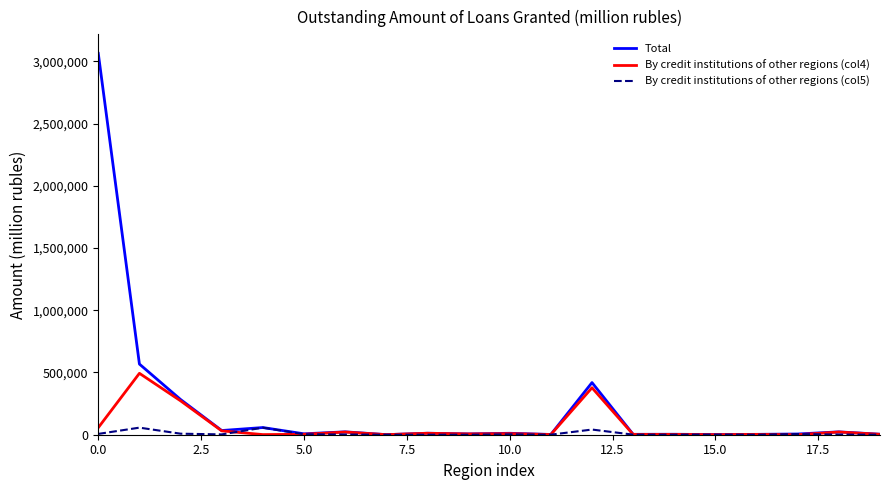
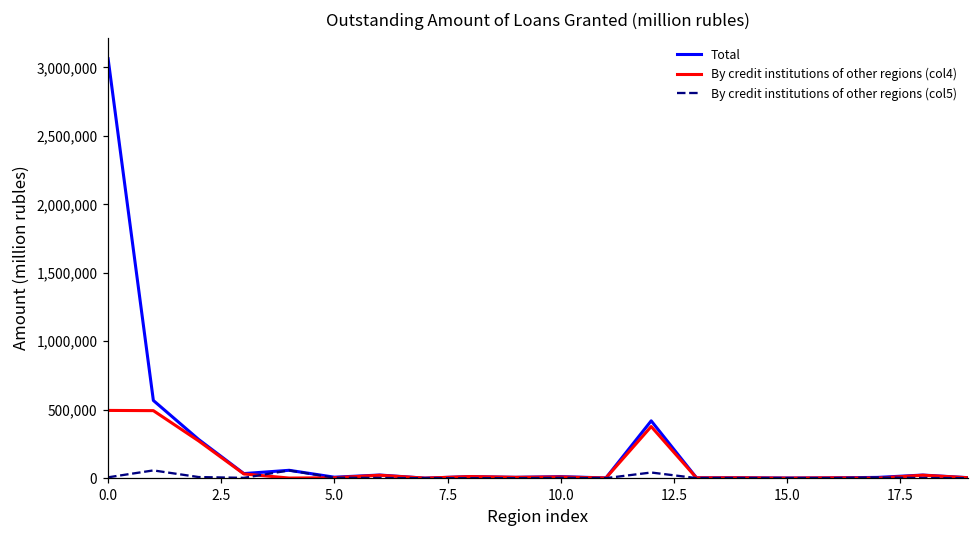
  {
    "Total": {
      "0.0": "3,060,000"
    },
    "By credit institutions of other regions (col4)": {
-     "0.0": "60,000"
+     "0.0": "500,000"
    },
    "By credit institutions of other regions (col5)": {
      "0.0": "10,000"
    }
  }
